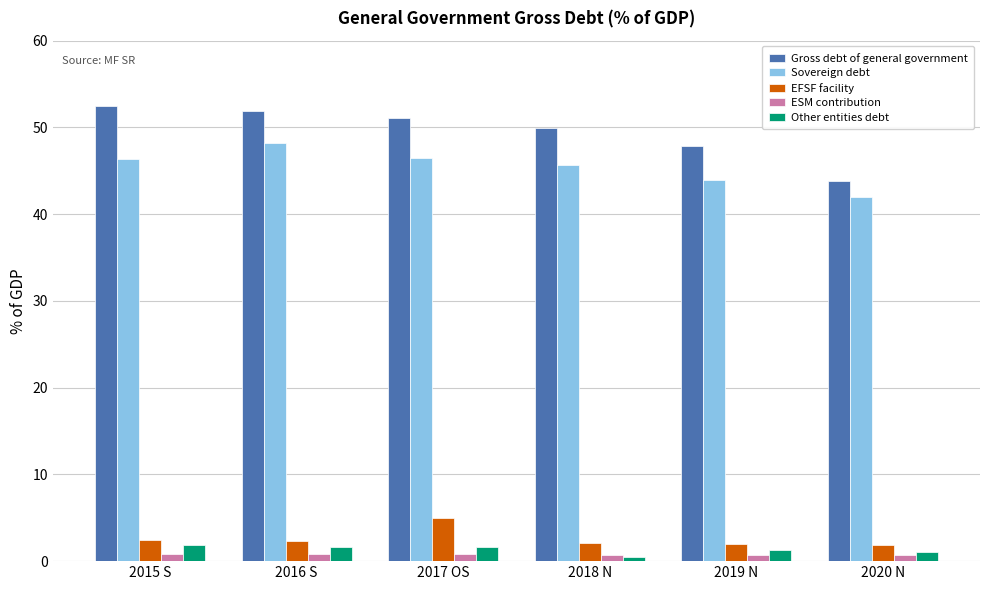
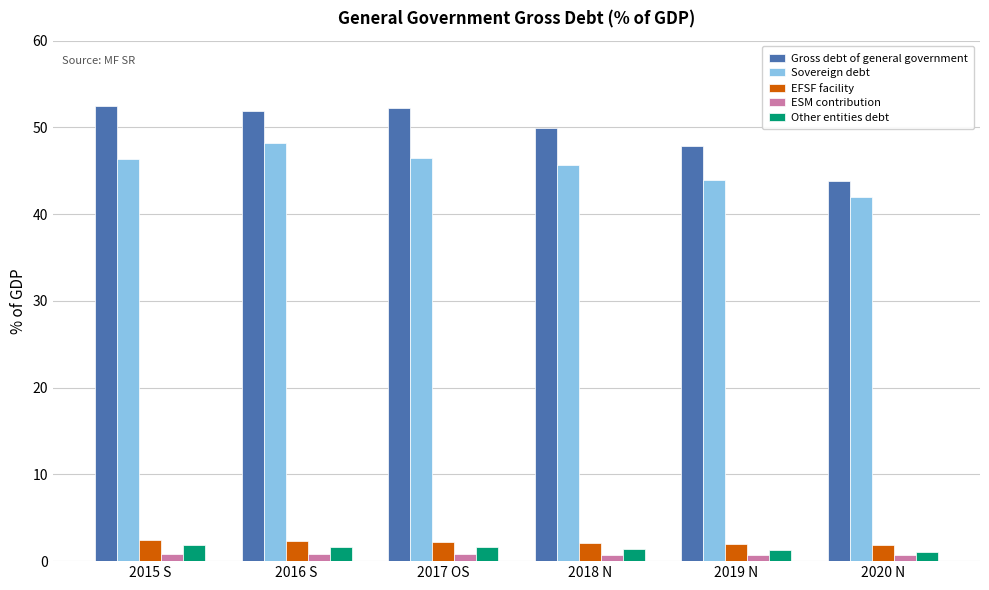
  {
    "Gross debt of general government": {
      "2015 S": 52,
      "2016 S": 52,
-     "2017 OS": 51,
+     "2017 OS": 52,
      "2018 N": 50,
      "2019 N": 48,
      "2020 N": 44
    },
    "Sovereign debt": {
      "2015 S": 46,
      "2016 S": 48,
      "2017 OS": 46,
      "2018 N": 46,
      "2019 N": 44,
      "2020 N": 42
    },
    "EFSF facility": {
      "2015 S": 2,
      "2016 S": 2,
-     "2017 OS": 5,
+     "2017 OS": 2,
      "2018 N": 2,
      "2019 N": 2,
      "2020 N": 2
    },
    "ESM contribution": {
      "2015 S": 1,
      "2016 S": 1,
      "2017 OS": 1,
      "2018 N": 1,
      "2019 N": 1,
      "2020 N": 1
    },
    "Other entities debt": {
      "2015 S": 2,
      "2016 S": 2,
      "2017 OS": 2,
-     "2018 N": 0,
+     "2018 N": 1,
      "2019 N": 1,
      "2020 N": 1
    }
  }
